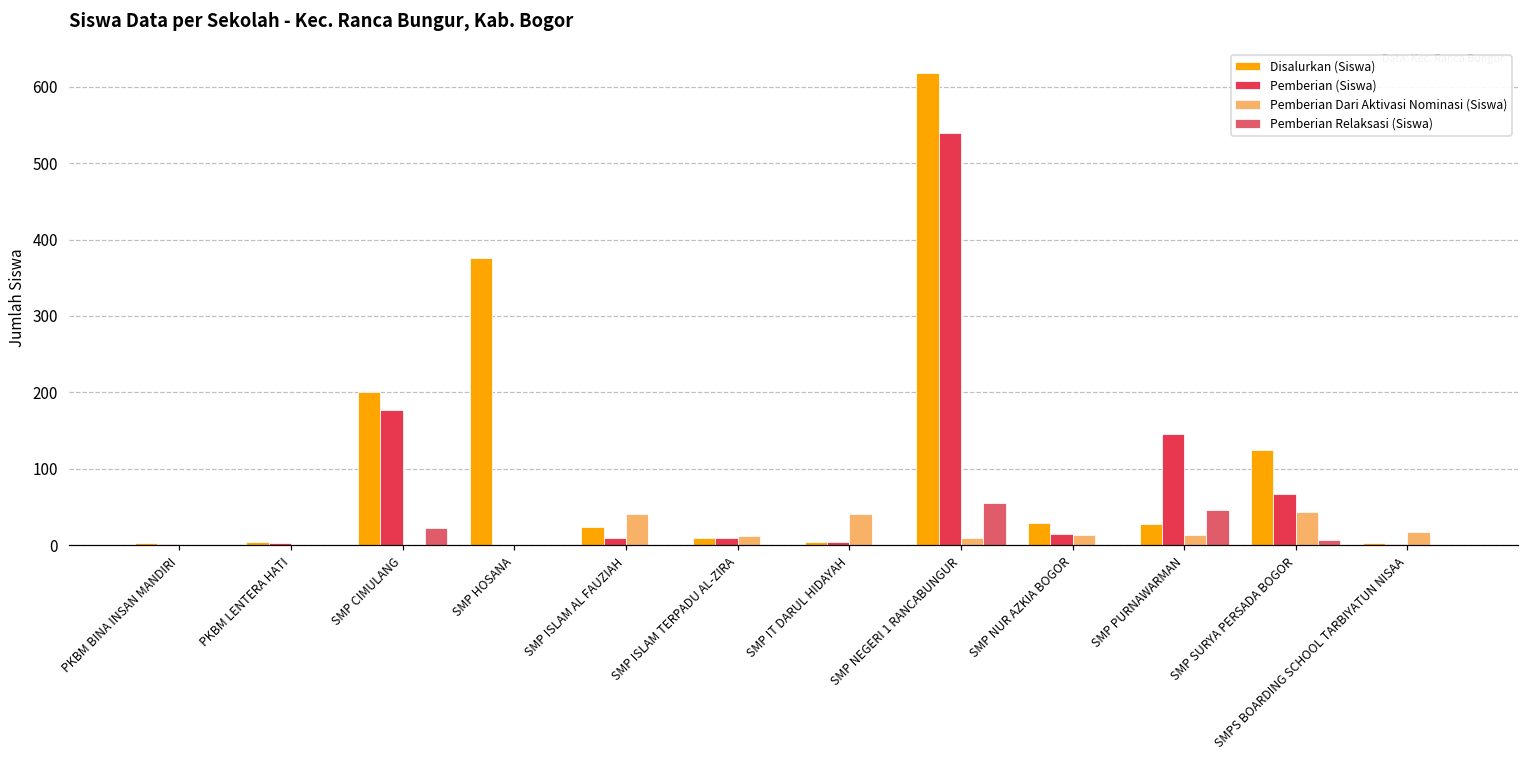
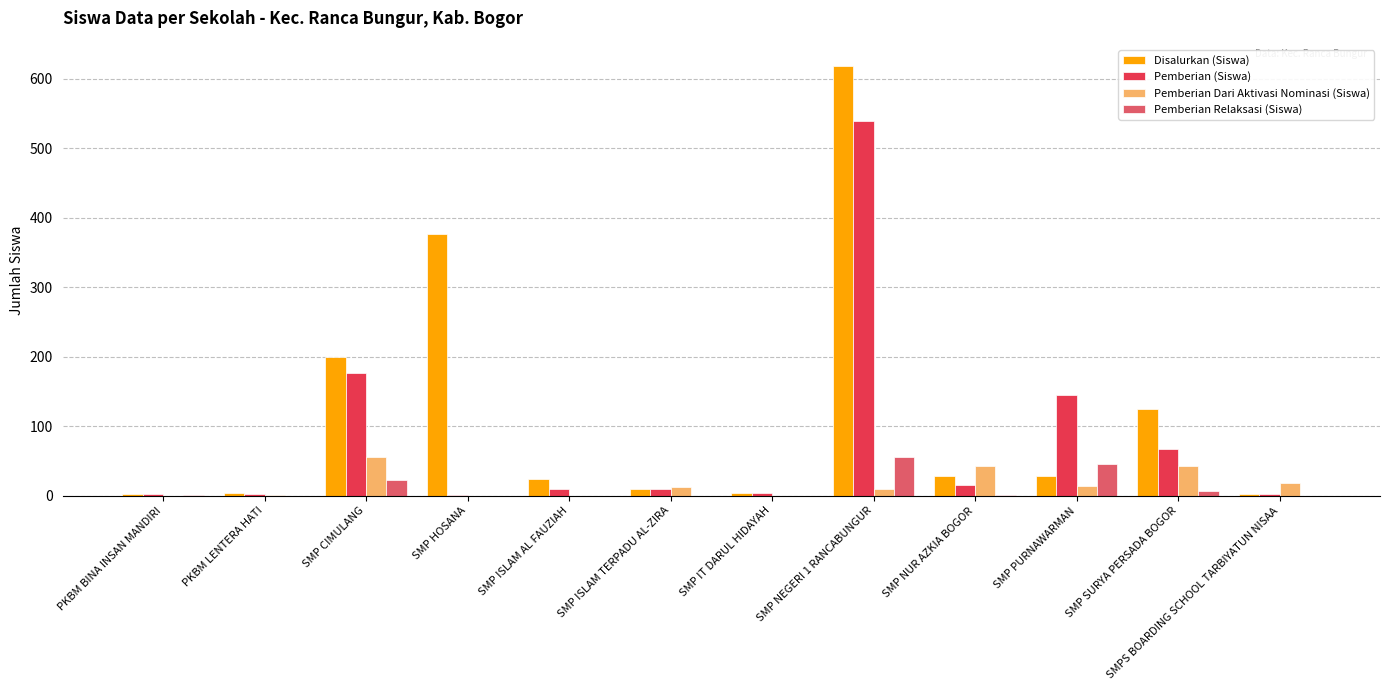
  {
    "Disalurkan (Siswa)": {
      "PKBM LENTERA HATI": 0,
      "SMP CIMULANG": 200,
      "SMP HOSANA": 380,
      "SMP ISLAM AL FAUZIAH": 20,
      "SMP ISLAM TERPADU AL-ZIRA": 10,
      "SMP IT DARUL HIDAYAH": 0,
      "SMP NEGERI 1 RANCABUNGUR": 620,
      "SMP NUR AZKIA BOGOR": 30,
      "SMP PURNAWARMAN": 30,
      "SMP SURYA PERSADA BOGOR": 130
    },
    "Pemberian Dari Aktivasi Nominasi (Siswa)": {
      "PKBM BINA INSAN MANDIRI": 0,
-     "SMP CIMULANG": 0,
+     "SMP CIMULANG": 60,
      "SMP HOSANA": 0,
-     "SMP ISLAM AL FAUZIAH": 40,
+     "SMP ISLAM AL FAUZIAH": 0,
      "SMP ISLAM TERPADU AL-ZIRA": 10,
-     "SMP IT DARUL HIDAYAH": 40,
+     "SMP IT DARUL HIDAYAH": 0,
      "SMP NEGERI 1 RANCABUNGUR": 10,
-     "SMP NUR AZKIA BOGOR": 10,
+     "SMP NUR AZKIA BOGOR": 40,
      "SMP PURNAWARMAN": 10,
      "SMP SURYA PERSADA BOGOR": 40,
      "SMPS BOARDING SCHOOL TARBIYATUN NISAA": 20
    }
  }
